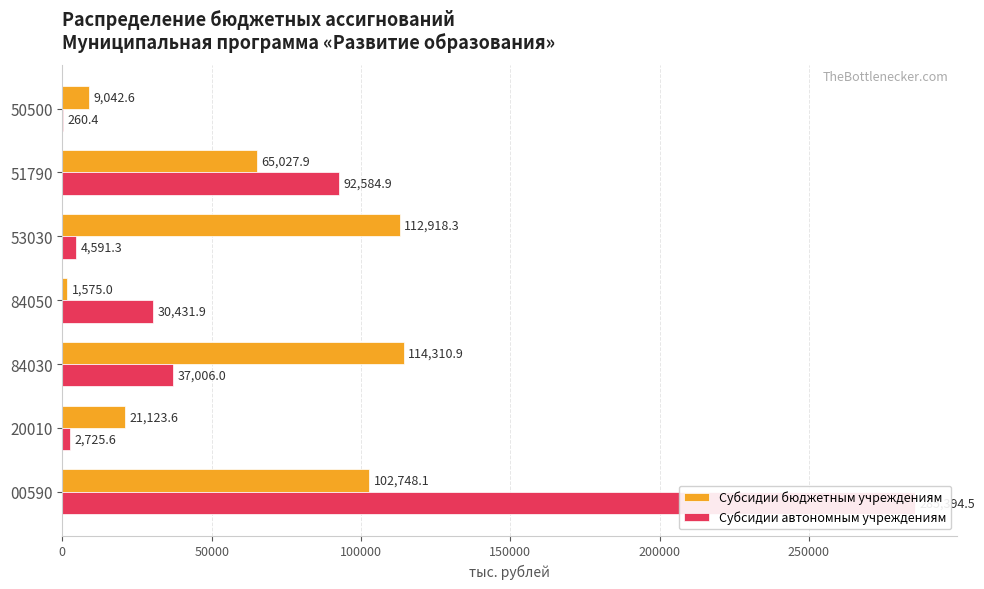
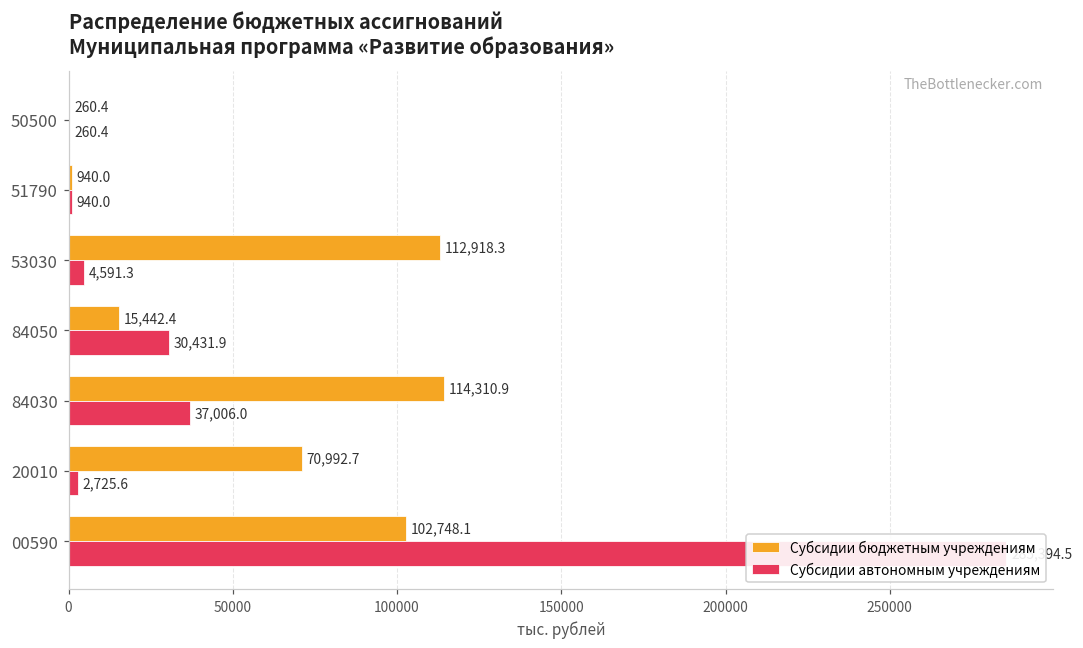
  {
    "Субсидии бюджетным учреждениям": {
-     "50500": "9,042.6",
-     "51790": "65,027.9",
+     "50500": "260.4",
+     "51790": "940.0",
      "53030": "112,918.3",
-     "84050": "1,575.0",
+     "84050": "15,442.4",
      "84030": "114,310.9",
-     "20010": "21,123.6",
+     "20010": "70,992.7",
      "00590": "102,748.1"
    },
    "Субсидии автономным учреждениям": {
      "50500": "260.4",
-     "51790": "92,584.9",
+     "51790": "940.0",
      "53030": "4,591.3",
      "84050": "30,431.9",
      "84030": "37,006.0",
      "20010": "2,725.6"
    }
  }
